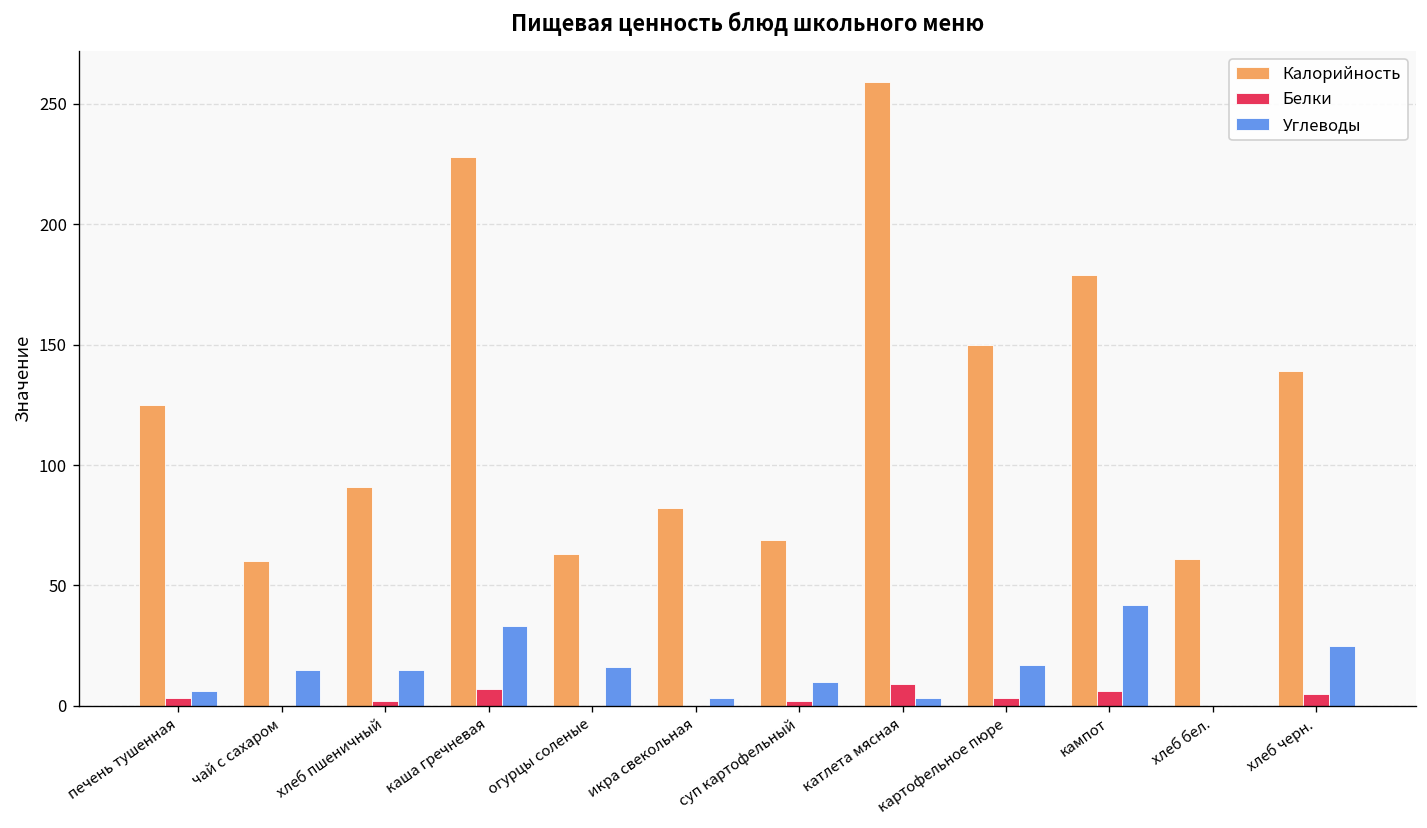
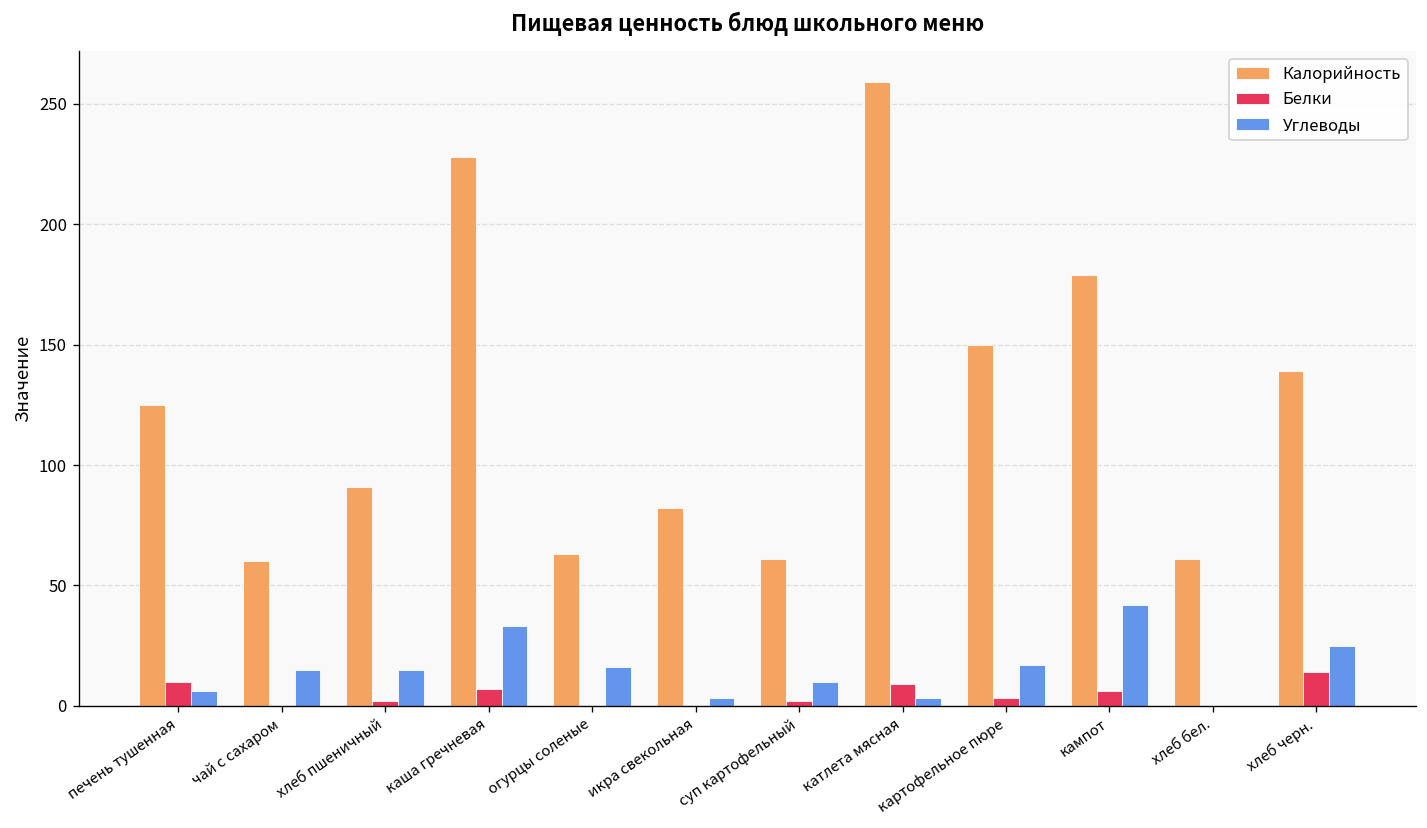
  {
    "Калорийность": {
      "печень тушенная": 125,
      "чай с сахаром": 60,
      "хлеб пшеничный": 91,
      "каша гречневая": 228,
      "огурцы соленые": 63,
      "икра свекольная": 82,
-     "суп картофельный": 69,
+     "суп картофельный": 61,
      "катлета мясная": 259,
      "картофельное пюре": 150,
      "кампот": 179,
      "хлеб бел.": 61,
      "хлеб черн.": 139
    },
    "Белки": {
-     "печень тушенная": 3,
+     "печень тушенная": 10,
      "чай с сахаром": 0,
      "хлеб пшеничный": 2,
      "каша гречневая": 7,
      "огурцы соленые": 0,
      "икра свекольная": 0,
      "суп картофельный": 2,
      "катлета мясная": 9,
      "картофельное пюре": 3,
      "кампот": 6,
      "хлеб бел.": 0,
-     "хлеб черн.": 5
+     "хлеб черн.": 14
    },
    "Углеводы": {
      "печень тушенная": 6,
      "чай с сахаром": 15,
      "хлеб пшеничный": 15,
      "каша гречневая": 33,
      "огурцы соленые": 16,
      "икра свекольная": 3,
      "суп картофельный": 10,
      "катлета мясная": 3,
      "картофельное пюре": 17,
      "кампот": 42,
      "хлеб бел.": 0,
      "хлеб черн.": 25
    }
  }
